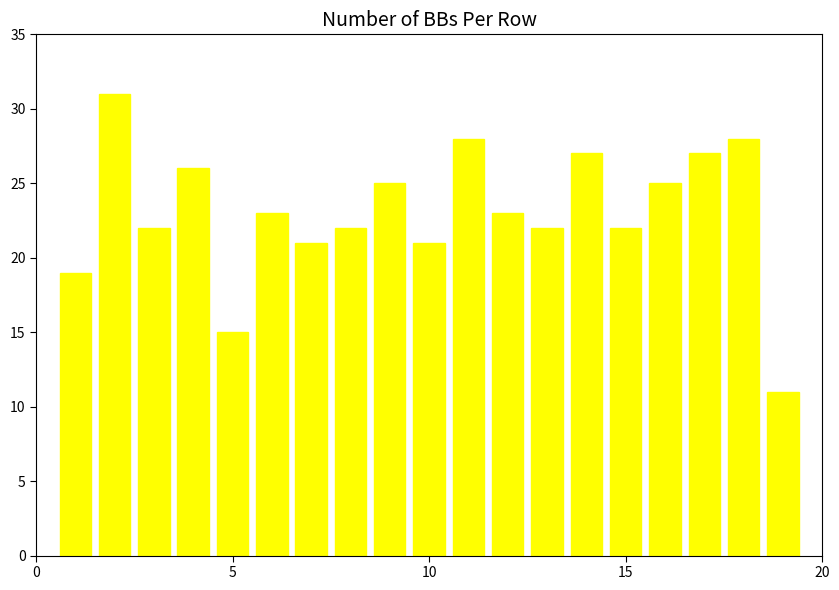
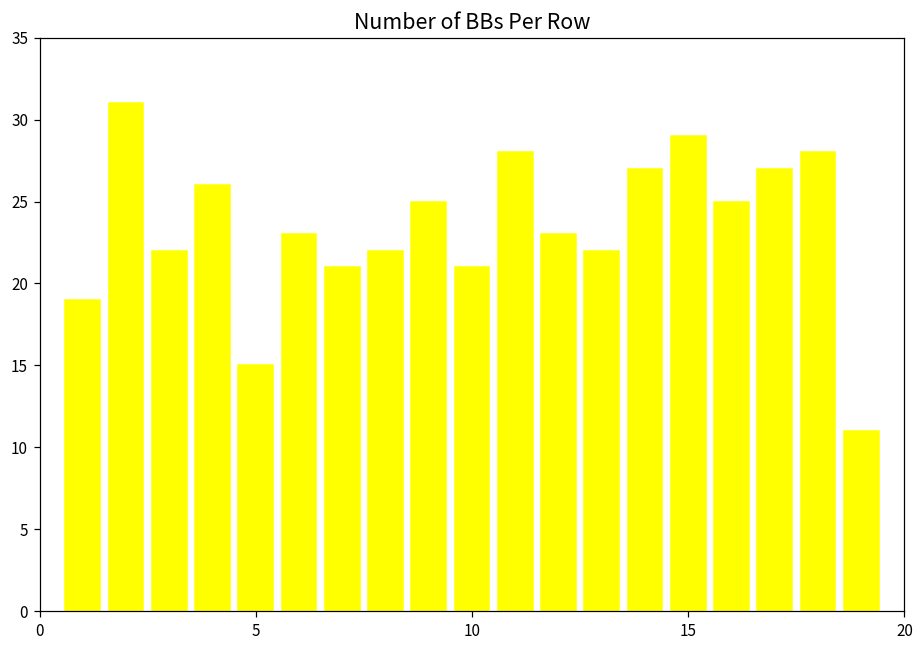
  {
    "5": 15,
    "10": 21,
-   "15": 22
+   "15": 29
  }
